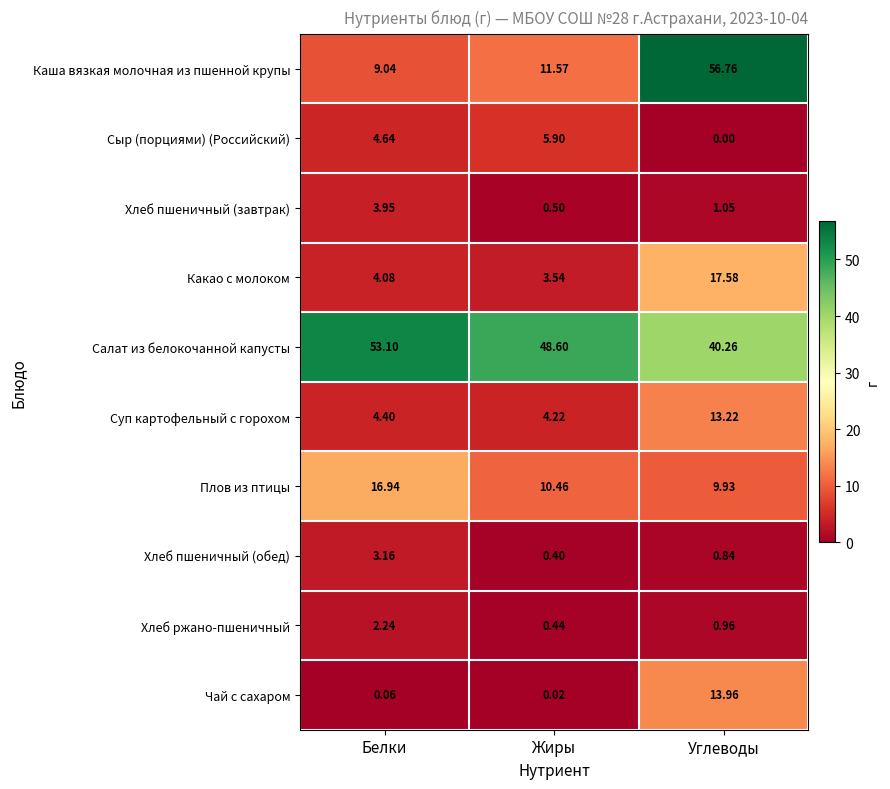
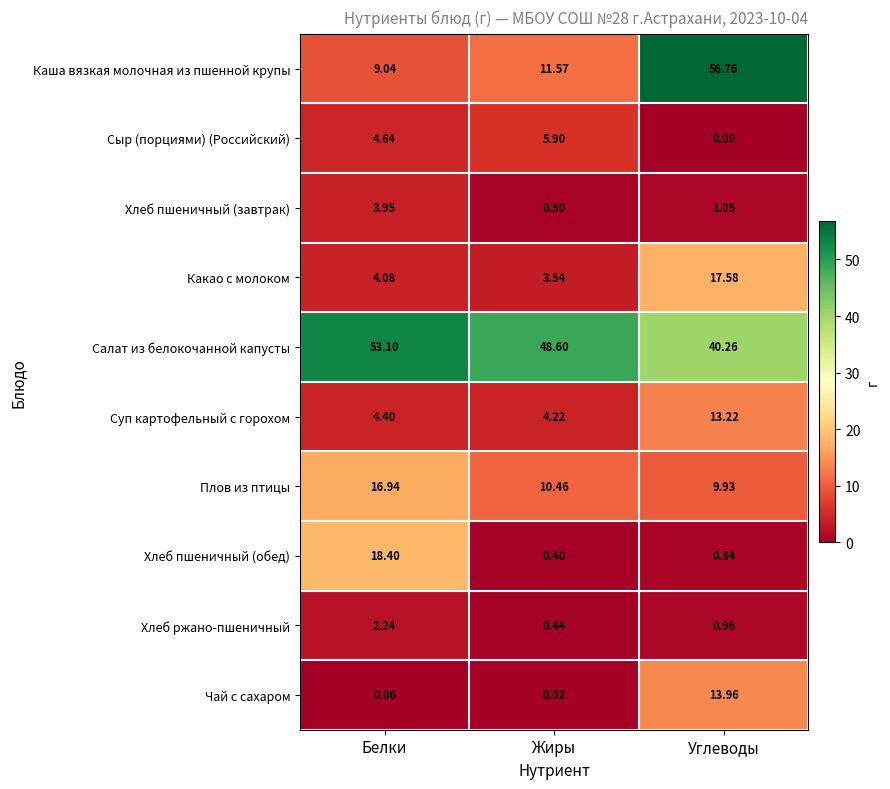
  {
    "Каша вязкая молочная из пшенной крупы": {
      "Белки": 9.04,
      "Жиры": 11.57,
      "Углеводы": 56.76
    },
    "Сыр (порциями) (Российский)": {
      "Белки": 4.64,
      "Жиры": 5.90,
      "Углеводы": 0.00
    },
    "Хлеб пшеничный (завтрак)": {
      "Белки": 3.95,
      "Жиры": 0.50,
      "Углеводы": 1.05
    },
    "Какао с молоком": {
      "Белки": 4.08,
      "Жиры": 3.54,
      "Углеводы": 17.58
    },
    "Салат из белокочанной капусты": {
      "Белки": 53.10,
      "Жиры": 48.60,
      "Углеводы": 40.26
    },
    "Суп картофельный с горохом": {
      "Белки": 4.40,
      "Жиры": 4.22,
      "Углеводы": 13.22
    },
    "Плов из птицы": {
      "Белки": 16.94,
      "Жиры": 10.46,
      "Углеводы": 9.93
    },
    "Хлеб пшеничный (обед)": {
-     "Белки": 3.16,
+     "Белки": 18.40,
      "Жиры": 0.40,
      "Углеводы": 0.84
    },
    "Хлеб ржано-пшеничный": {
      "Белки": 2.24,
      "Жиры": 0.44,
      "Углеводы": 0.96
    },
    "Чай с сахаром": {
      "Белки": 0.06,
      "Жиры": 0.02,
      "Углеводы": 13.96
    }
  }
